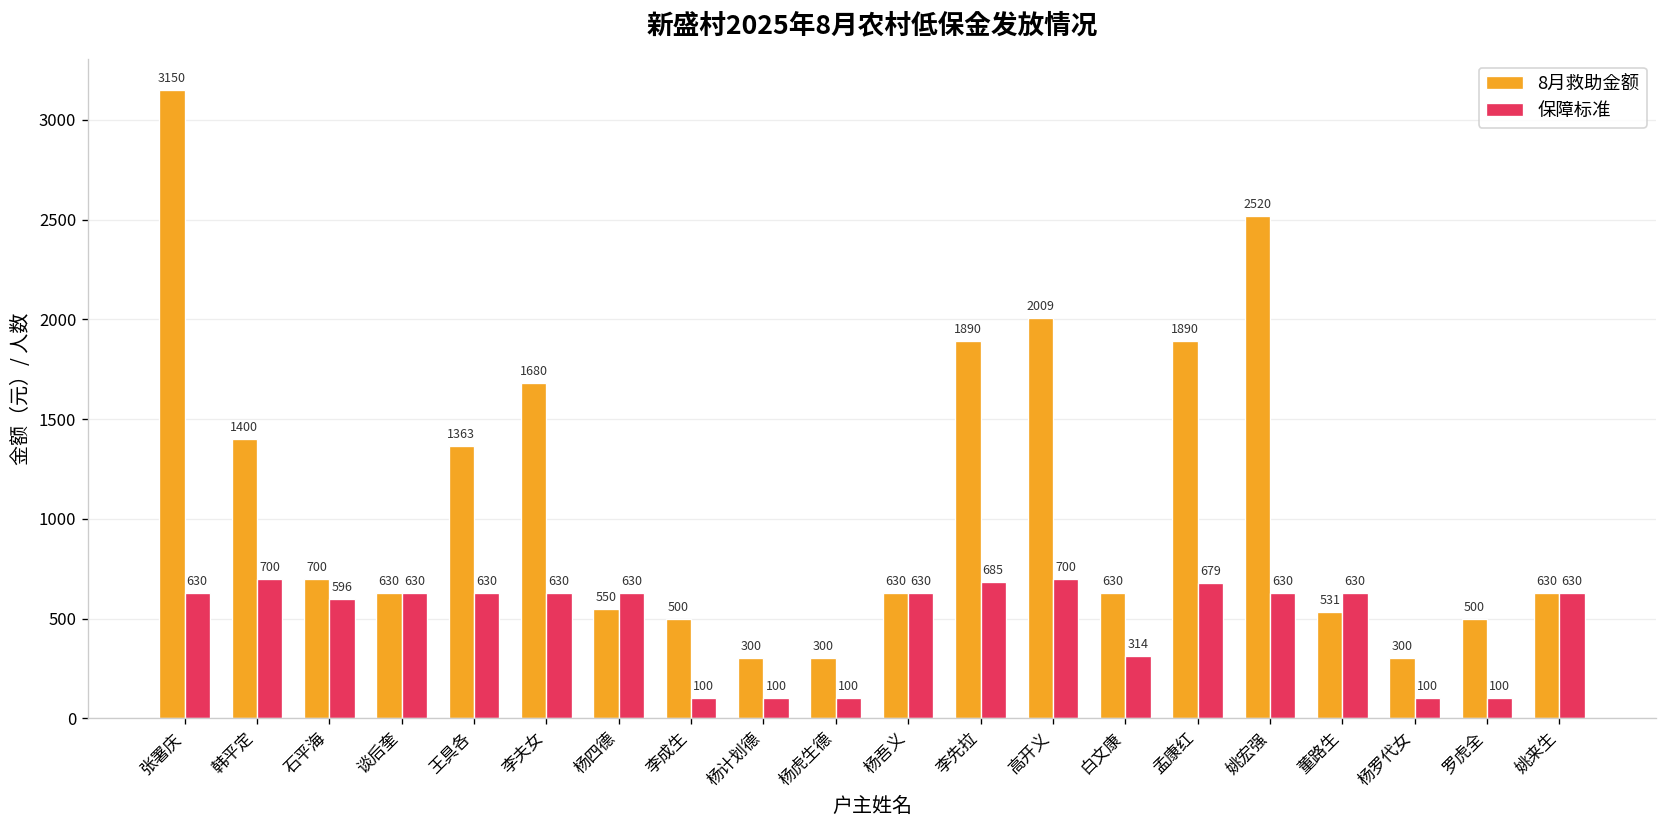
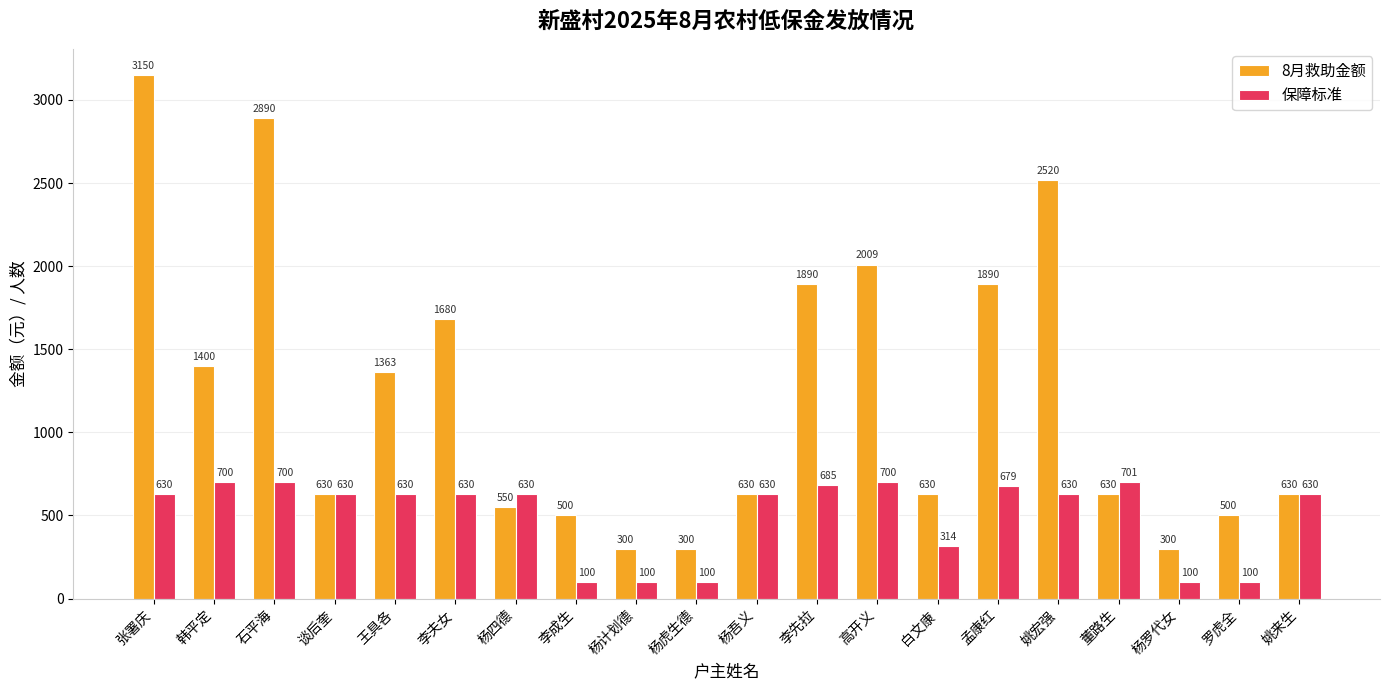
  {
    "8月救助金额": {
      "张署庆": 3150,
      "韩平定": 1400,
-     "石平海": 700,
+     "石平海": 2890,
      "谈后奎": 630,
      "王具各": 1363,
      "李夫女": 1680,
      "杨四德": 550,
      "李成生": 500,
      "杨计划德": 300,
      "杨虎生德": 300,
      "杨吾义": 630,
      "李先拉": 1890,
      "高开义": 2009,
      "白文康": 630,
      "孟康红": 1890,
      "姚宏强": 2520,
-     "董路生": 531,
+     "董路生": 630,
      "杨罗代女": 300,
      "罗虎全": 500,
      "姚来生": 630
    },
    "保障标准": {
      "张署庆": 630,
      "韩平定": 700,
-     "石平海": 596,
+     "石平海": 700,
      "谈后奎": 630,
      "王具各": 630,
      "李夫女": 630,
      "杨四德": 630,
      "李成生": 100,
      "杨计划德": 100,
      "杨虎生德": 100,
      "杨吾义": 630,
      "李先拉": 685,
      "高开义": 700,
      "白文康": 314,
      "孟康红": 679,
      "姚宏强": 630,
-     "董路生": 630,
+     "董路生": 701,
      "杨罗代女": 100,
      "罗虎全": 100,
      "姚来生": 630
    }
  }
